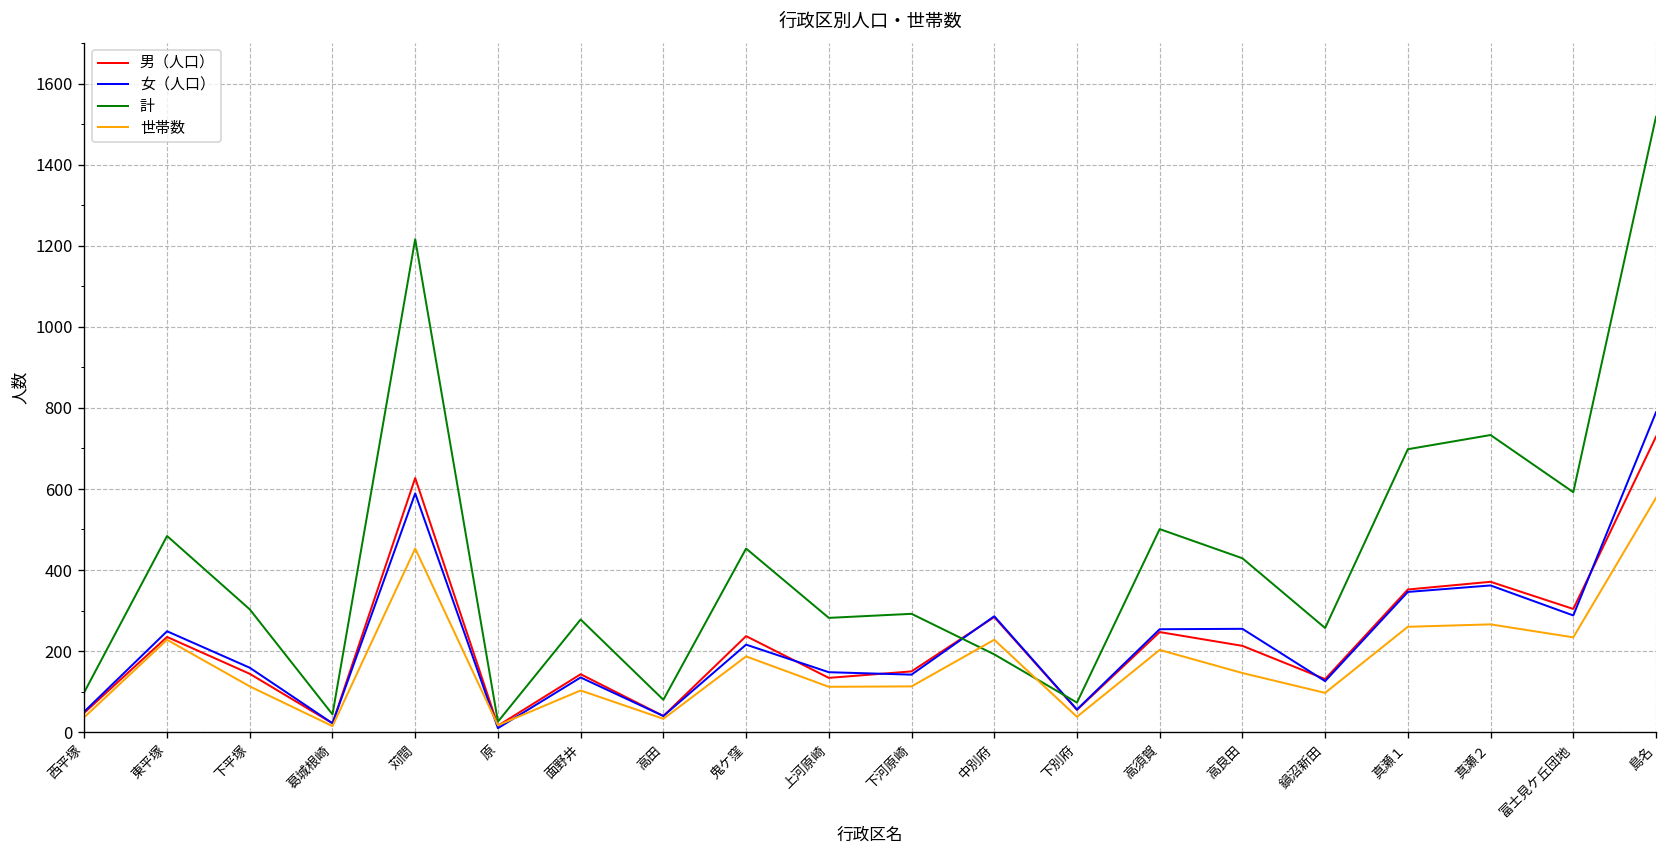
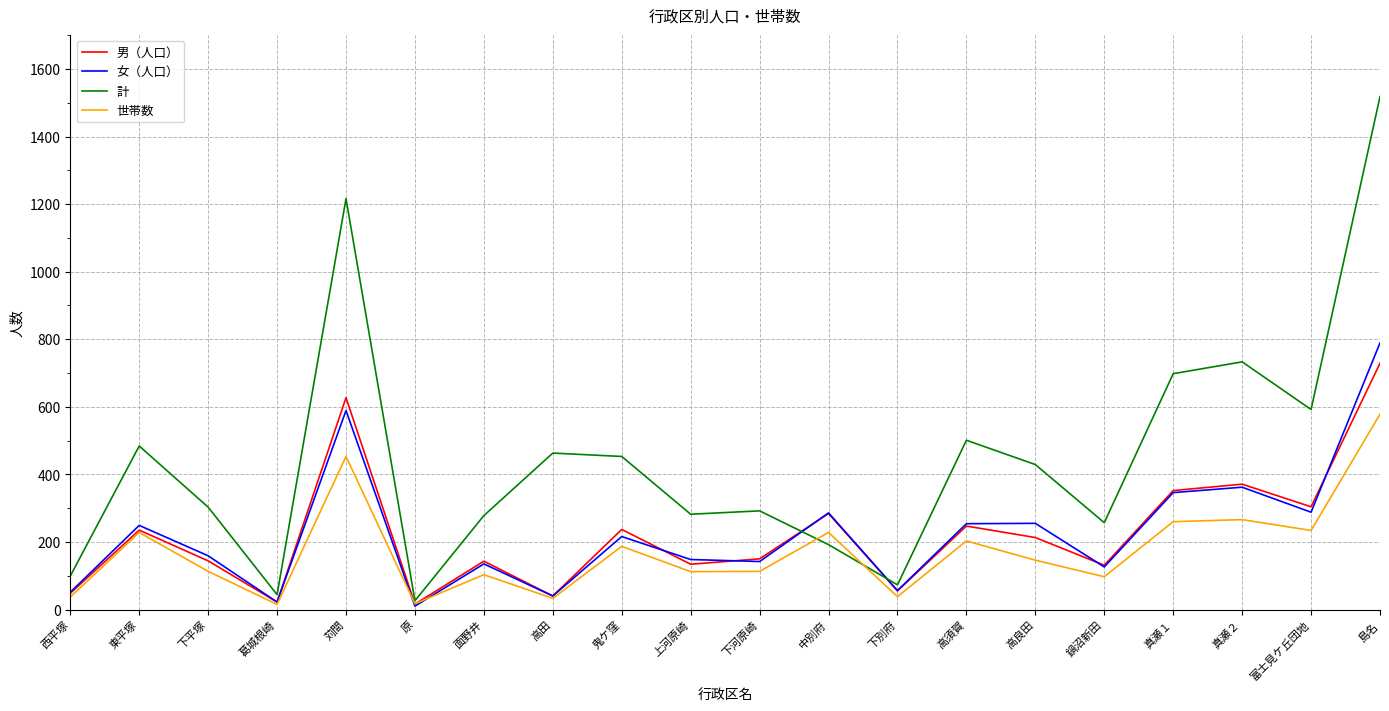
  {
    "男（人口）": {
      "下平塚": 140,
      "苅間": 630,
      "面野井": 140,
      "鬼ケ窪": 240,
      "上河原崎": 130,
      "下河原崎": 150,
      "高良田": 210,
      "真瀬２": 370,
      "富士見ケ丘団地": 300,
      "島名": 730
    },
    "女（人口）": {
      "東平塚": 250,
      "下平塚": 160,
      "苅間": 590,
      "面野井": 140,
      "鬼ケ窪": 220,
      "上河原崎": 150,
      "下河原崎": 140,
      "高良田": 260,
      "真瀬２": 360,
      "富士見ケ丘団地": 290,
      "島名": 790
    },
    "計": {
      "西平塚": 100,
      "東平塚": 480,
      "下平塚": 300,
      "葛城根崎": 40,
      "苅間": 1220,
      "原": 30,
      "面野井": 280,
-     "高田": 80,
+     "高田": 460,
      "鬼ケ窪": 450,
      "上河原崎": 280,
      "下河原崎": 290,
      "中別府": 190,
      "下別府": 70,
      "高須賀": 500,
      "高良田": 430,
      "鍋沼新田": 260,
      "真瀬１": 700,
      "真瀬２": 730,
      "富士見ケ丘団地": 590,
      "島名": 1520
    },
    "世帯数": {
      "西平塚": 40,
      "下平塚": 110,
      "苅間": 450,
      "面野井": 100,
      "鬼ケ窪": 190,
      "上河原崎": 110,
      "下河原崎": 110,
      "中別府": 230,
      "下別府": 40,
      "高須賀": 200,
      "高良田": 150,
      "鍋沼新田": 100,
      "真瀬１": 260,
      "真瀬２": 270,
      "富士見ケ丘団地": 230,
      "島名": 580
    }
  }
